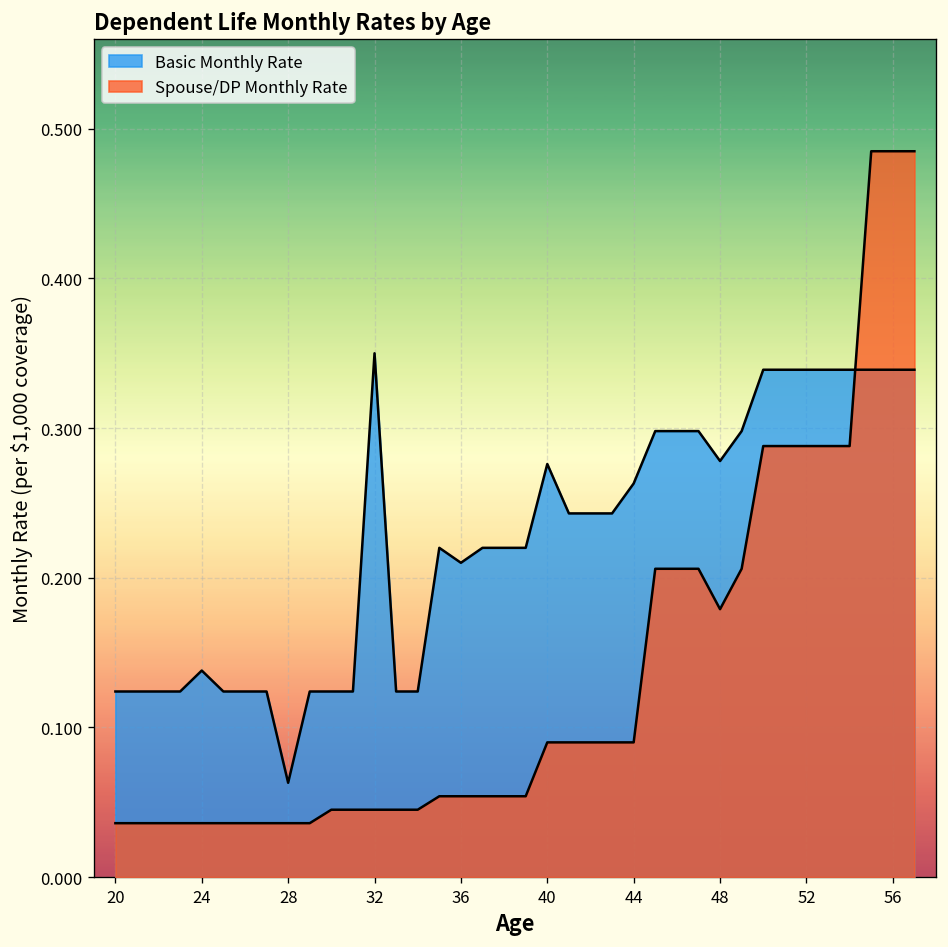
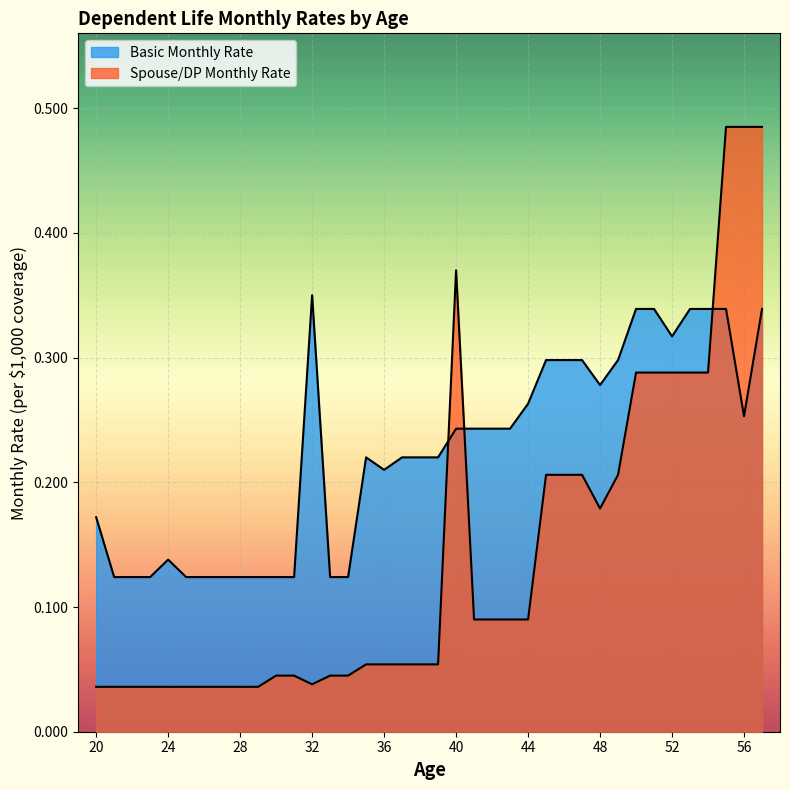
  {
    "Basic Monthly Rate": {
-     "20": 0.124,
+     "20": 0.172,
      "24": 0.138,
-     "28": 0.063,
+     "28": 0.124,
      "32": 0.350,
      "36": 0.210,
-     "40": 0.276,
+     "40": 0.243,
      "44": 0.263,
      "48": 0.278,
-     "52": 0.339,
-     "56": 0.339
+     "52": 0.317,
+     "56": 0.253
    },
    "Spouse/DP Monthly Rate": {
      "20": 0.036,
      "24": 0.036,
      "28": 0.036,
-     "32": 0.045,
+     "32": 0.038,
      "36": 0.054,
-     "40": 0.09,
+     "40": 0.37,
      "44": 0.090,
      "48": 0.179,
      "52": 0.288,
      "56": 0.485
    }
  }
